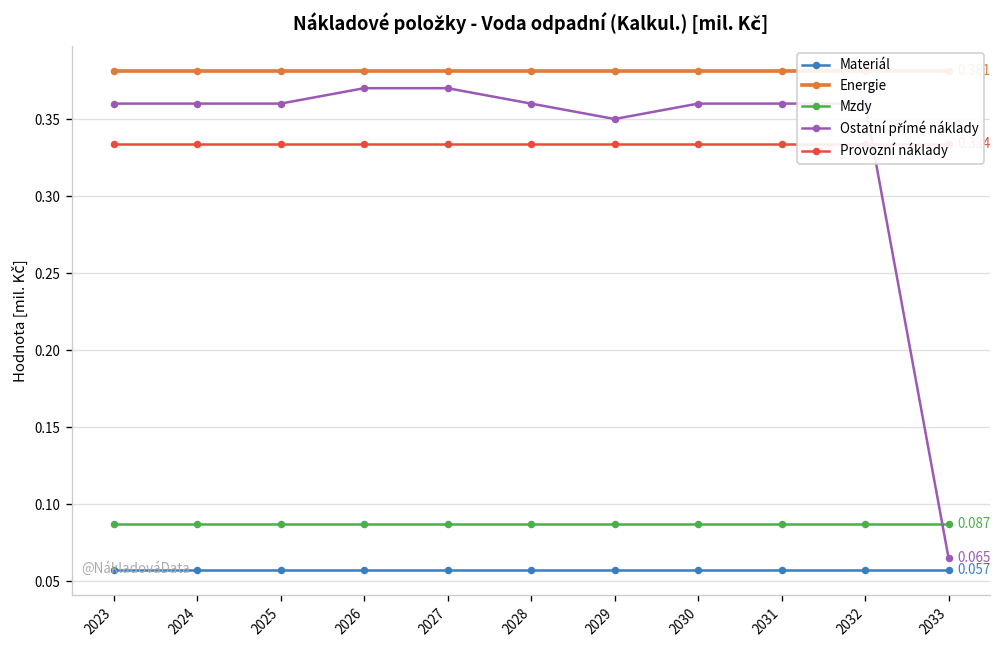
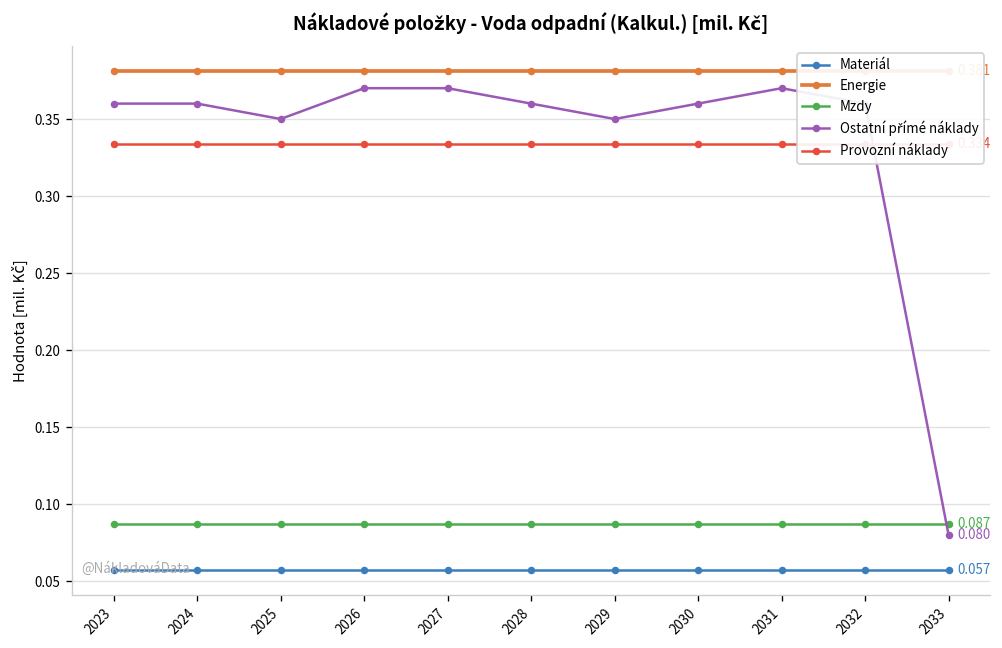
  {
    "Materiál": {
      "2033": 0.057
    },
    "Mzdy": {
      "2033": 0.087
    },
    "Ostatní přímé náklady": {
-     "2025": 0.36,
-     "2031": 0.36,
-     "2033": 0.065
+     "2025": 0.35,
+     "2031": 0.37,
+     "2033": 0.080
    }
  }
